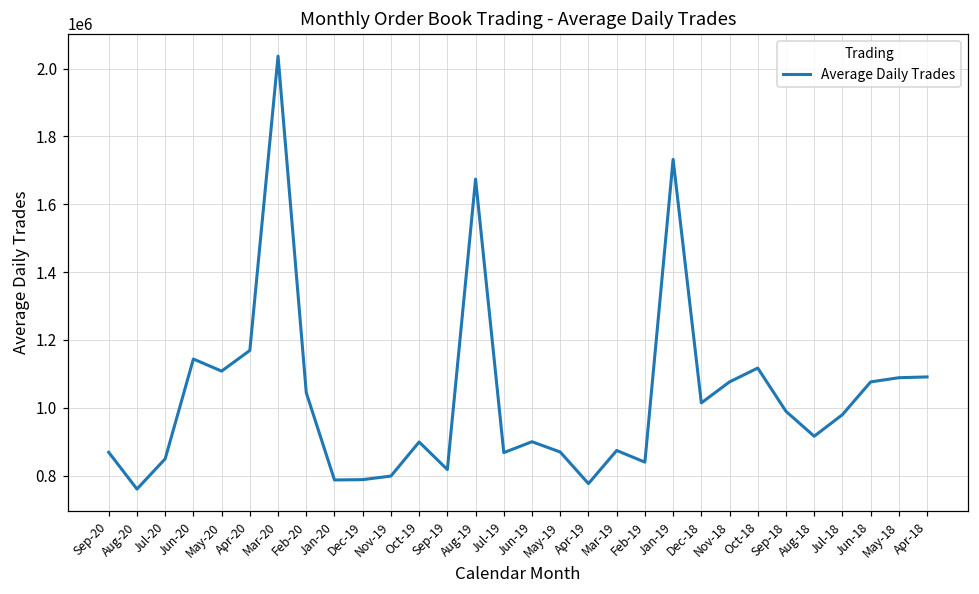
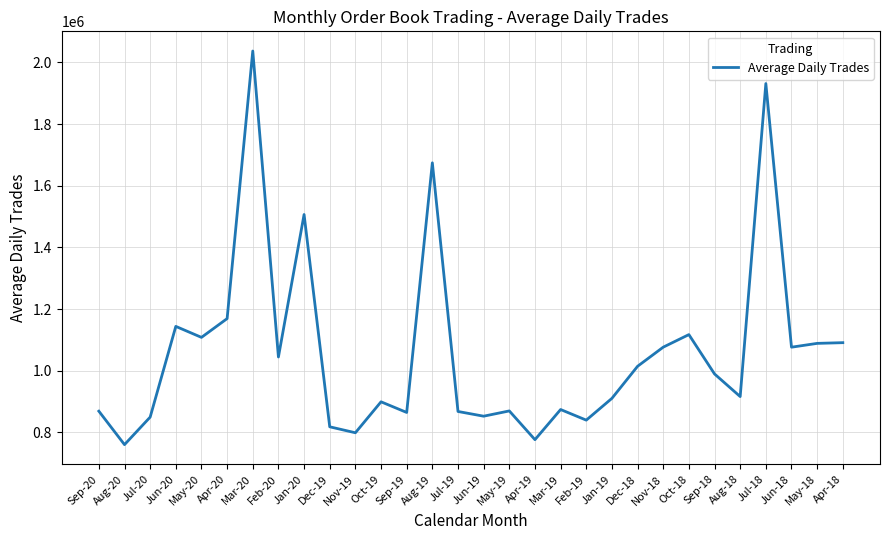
  {
    "Sep-20": 870000,
    "Aug-20": 760000,
    "Jul-20": 850000,
    "Jun-20": 1140000,
    "May-20": 1110000,
    "Apr-20": 1170000,
    "Mar-20": 2040000,
    "Feb-20": 1040000,
-   "Jan-20": 790000,
-   "Dec-19": 790000,
+   "Jan-20": 1510000,
+   "Dec-19": 820000,
    "Nov-19": 800000,
    "Oct-19": 900000,
-   "Sep-19": 820000,
+   "Sep-19": 860000,
    "Aug-19": 1670000,
    "Jul-19": 870000,
-   "Jun-19": 900000,
+   "Jun-19": 850000,
    "May-19": 870000,
    "Apr-19": 780000,
    "Mar-19": 870000,
    "Feb-19": 840000,
-   "Jan-19": 1730000,
+   "Jan-19": 910000,
    "Dec-18": 1010000,
    "Nov-18": 1080000,
    "Oct-18": 1120000,
    "Sep-18": 990000,
    "Aug-18": 920000,
-   "Jul-18": 980000,
+   "Jul-18": 1930000,
    "Jun-18": 1080000,
    "May-18": 1090000,
    "Apr-18": 1090000
  }
